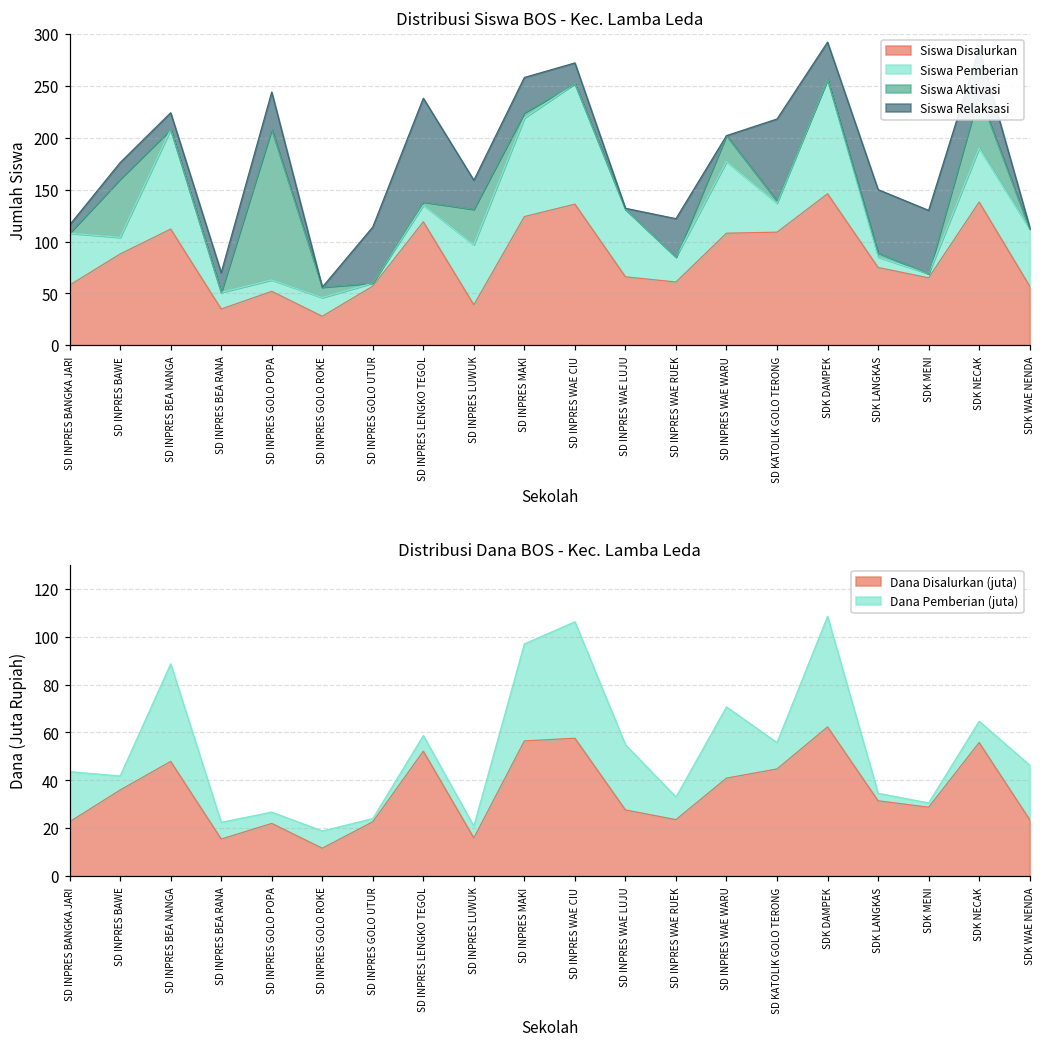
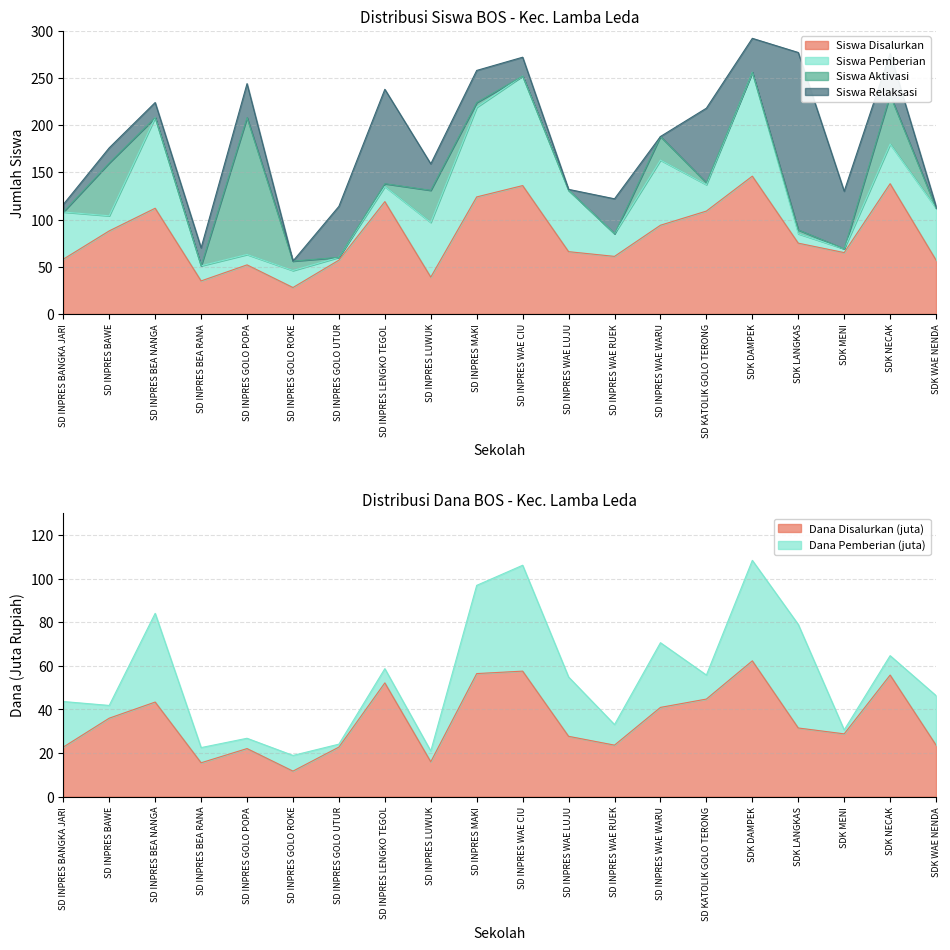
  {
    "Distribusi Siswa BOS - Kec. Lamba Leda": {
      "Siswa Disalurkan": {
        "SD INPRES BANGKA JARI": 60,
        "SD INPRES BAWE": 90,
        "SD INPRES BEA NANGA": 110,
        "SD INPRES BEA RANA": 40,
        "SD INPRES GOLO POPA": 50,
        "SD INPRES GOLO ROKE": 30,
        "SD INPRES GOLO UTUR": 60,
        "SD INPRES LENGKO TEGOL": 120,
        "SD INPRES LUWUK": 40,
        "SD INPRES MAKI": 120,
        "SD INPRES WAE CIU": 140,
        "SD INPRES WAE LUJU": 70,
        "SD INPRES WAE RUEK": 60,
-       "SD INPRES WAE WARU": 110,
+       "SD INPRES WAE WARU": 90,
        "SD KATOLIK GOLO TERONG": 110,
        "SDK DAMPEK": 150,
        "SDK LANGKAS": 80,
        "SDK MENI": 70,
        "SDK NECAK": 140,
        "SDK WAE NENDA": 60
      },
      "Siswa Pemberian": {
        "SD INPRES BAWE": 20,
        "SD INPRES GOLO POPA": 10,
        "SD INPRES GOLO ROKE": 20,
        "SD INPRES LENGKO TEGOL": 20,
        "SD INPRES LUWUK": 60,
        "SD INPRES MAKI": 100,
        "SD INPRES WAE WARU": 70,
        "SDK LANGKAS": 10,
-       "SDK NECAK": 50
+       "SDK NECAK": 40
      },
      "Siswa Aktivasi": {
        "SD INPRES BAWE": 60,
        "SD INPRES GOLO POPA": 150,
        "SD INPRES LENGKO TEGOL": 0,
        "SD INPRES LUWUK": 30,
        "SD INPRES MAKI": 10,
        "SDK LANGKAS": 0
      },
      "Siswa Relaksasi": {
        "SD INPRES BANGKA JARI": 10,
        "SD INPRES BAWE": 20,
        "SD INPRES BEA NANGA": 20,
        "SD INPRES BEA RANA": 20,
        "SD INPRES GOLO POPA": 40,
        "SD INPRES GOLO UTUR": 50,
        "SD INPRES LENGKO TEGOL": 100,
        "SD INPRES LUWUK": 30,
        "SD INPRES MAKI": 30,
        "SD INPRES WAE CIU": 20,
        "SD INPRES WAE RUEK": 40,
        "SD KATOLIK GOLO TERONG": 80,
        "SDK DAMPEK": 40,
-       "SDK LANGKAS": 60,
+       "SDK LANGKAS": 190,
        "SDK MENI": 60
      }
    },
    "Distribusi Dana BOS - Kec. Lamba Leda": {
      "Dana Disalurkan (juta)": {
        "SD INPRES BANGKA JARI": 23,
        "SD INPRES BAWE": 36,
-       "SD INPRES BEA NANGA": 48,
+       "SD INPRES BEA NANGA": 43,
        "SD INPRES BEA RANA": 16,
        "SD INPRES GOLO POPA": 22,
        "SD INPRES GOLO ROKE": 12,
        "SD INPRES GOLO UTUR": 23,
        "SD INPRES LENGKO TEGOL": 52,
        "SD INPRES LUWUK": 16,
        "SD INPRES MAKI": 56,
        "SD INPRES WAE CIU": 58,
        "SD INPRES WAE LUJU": 28,
        "SD INPRES WAE RUEK": 24,
        "SD INPRES WAE WARU": 41,
        "SD KATOLIK GOLO TERONG": 45,
        "SDK DAMPEK": 62,
        "SDK LANGKAS": 32,
        "SDK MENI": 29,
        "SDK NECAK": 56,
        "SDK WAE NENDA": 24
      },
      "Dana Pemberian (juta)": {
        "SD INPRES BANGKA JARI": 21,
        "SD INPRES BAWE": 6,
        "SD INPRES BEA NANGA": 41,
        "SD INPRES BEA RANA": 7,
        "SD INPRES GOLO POPA": 5,
        "SD INPRES GOLO ROKE": 7,
        "SD INPRES GOLO UTUR": 1,
        "SD INPRES LENGKO TEGOL": 7,
        "SD INPRES LUWUK": 5,
        "SD INPRES MAKI": 40,
        "SD INPRES WAE CIU": 49,
        "SD INPRES WAE LUJU": 27,
        "SD INPRES WAE RUEK": 9,
        "SD INPRES WAE WARU": 30,
        "SD KATOLIK GOLO TERONG": 11,
        "SDK DAMPEK": 46,
-       "SDK LANGKAS": 3,
+       "SDK LANGKAS": 48,
        "SDK MENI": 2,
        "SDK NECAK": 9,
        "SDK WAE NENDA": 23
      }
    }
  }
